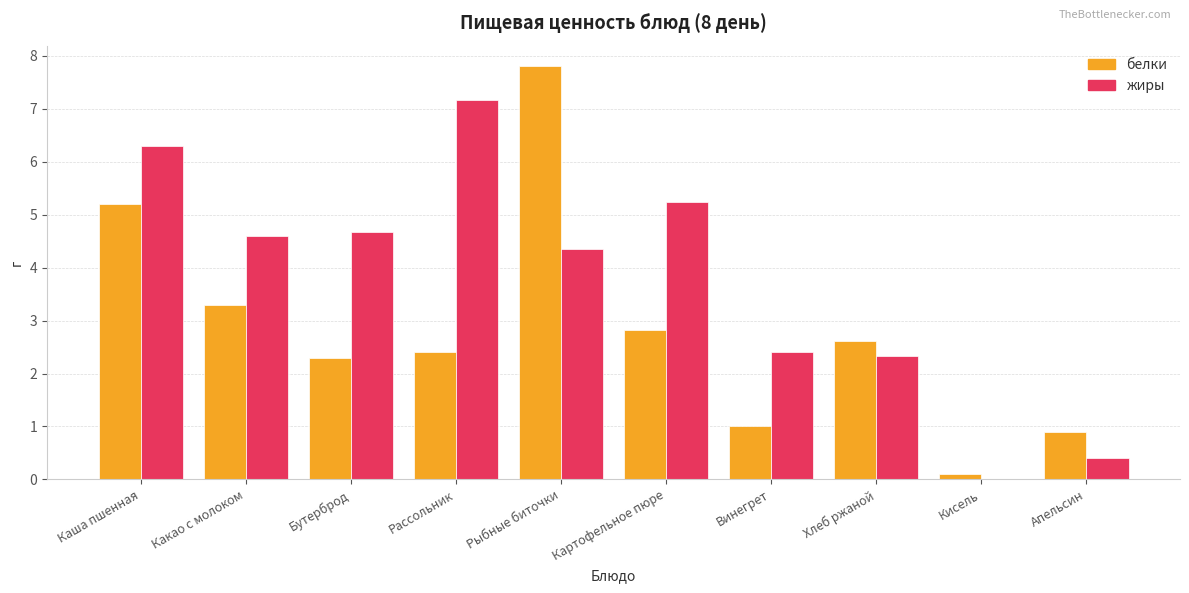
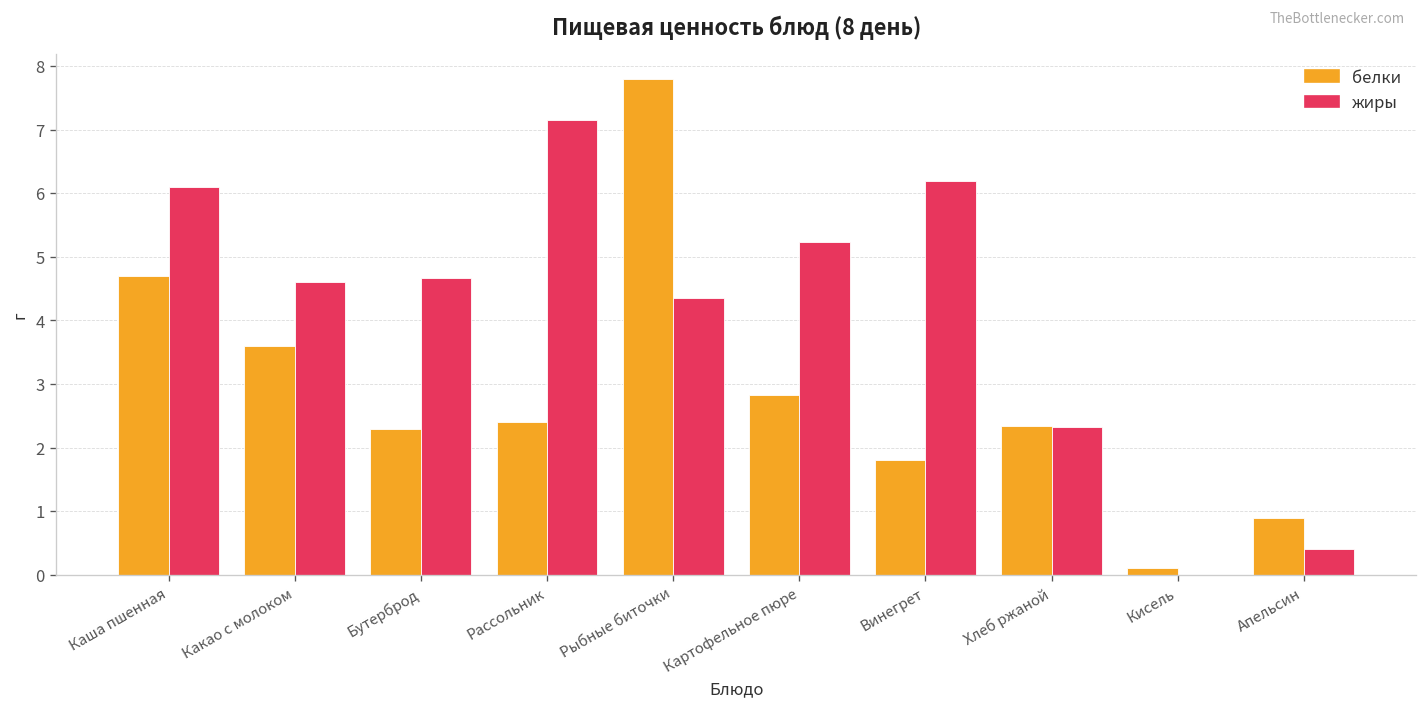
  {
    "белки": {
-     "Каша пшенная": 5.2,
-     "Какао с молоком": 3.3,
+     "Каша пшенная": 4.7,
+     "Какао с молоком": 3.6,
      "Бутерброд": 2.3,
      "Рассольник": 2.4,
      "Рыбные биточки": 7.8,
      "Картофельное пюре": 2.8,
-     "Винегрет": 1.0,
-     "Хлеб ржаной": 2.6,
+     "Винегрет": 1.8,
+     "Хлеб ржаной": 2.3,
      "Кисель": 0.1,
      "Апельсин": 0.9
    },
    "жиры": {
-     "Каша пшенная": 6.3,
+     "Каша пшенная": 6.1,
      "Какао с молоком": 4.6,
      "Бутерброд": 4.7,
      "Рассольник": 7.2,
      "Рыбные биточки": 4.4,
      "Картофельное пюре": 5.2,
-     "Винегрет": 2.4,
+     "Винегрет": 6.2,
      "Хлеб ржаной": 2.3,
      "Кисель": 0.0,
      "Апельсин": 0.4
    }
  }
